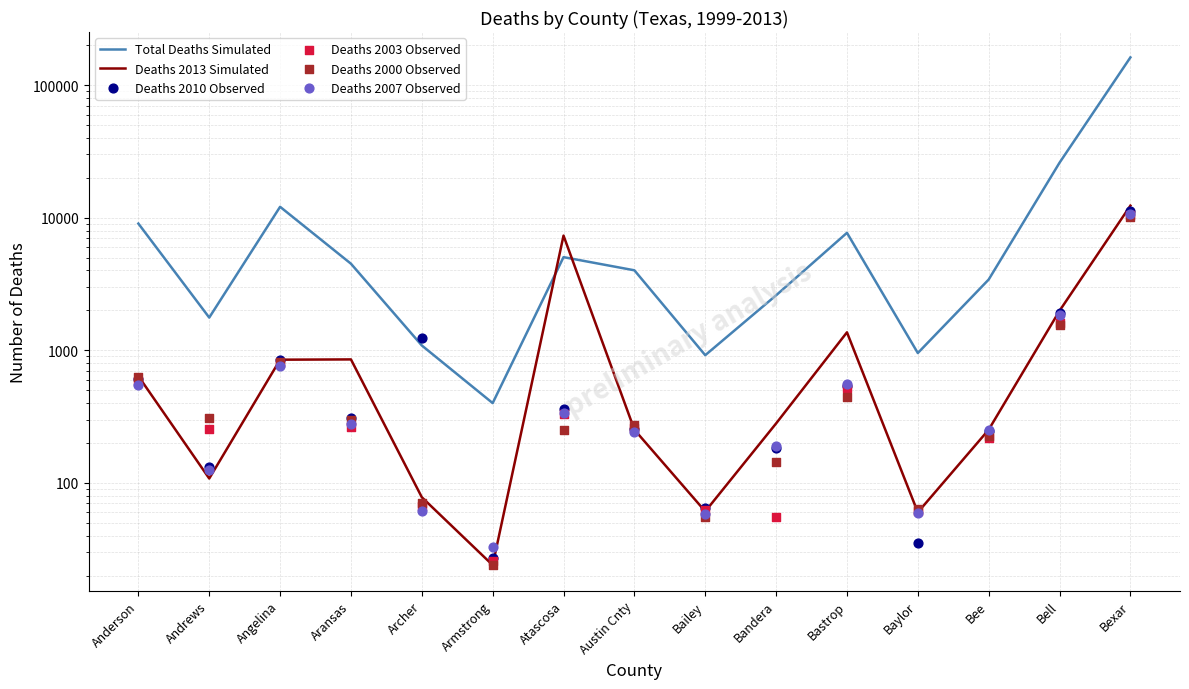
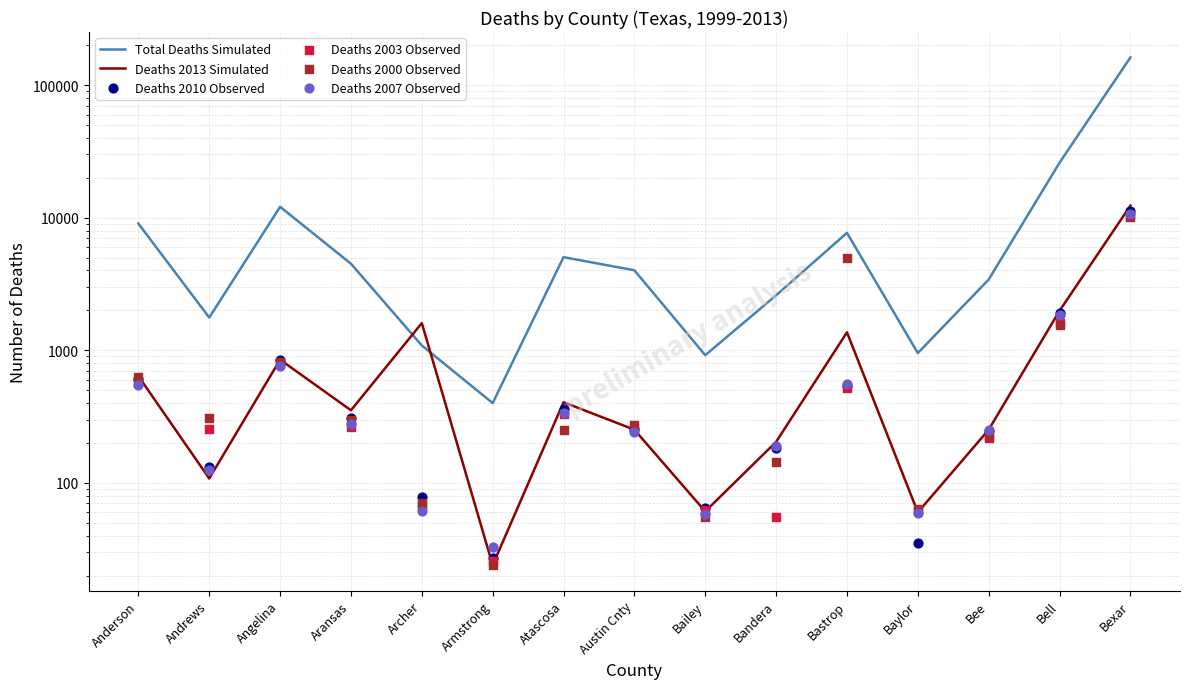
  {
    "Deaths 2010 Observed": {
-     "Archer": 1200
+     "Archer": 80
    },
    "Deaths 2013 Simulated": {
      "Andrews": 110,
-     "Aransas": 900,
-     "Archer": 80,
-     "Atascosa": 7000,
-     "Bandera": 280,
+     "Aransas": 350,
+     "Archer": 1600,
+     "Atascosa": 410,
+     "Bandera": 200,
      "Bastrop": 1400,
      "Bexar": 12000
    },
    "Deaths 2000 Observed": {
-     "Bastrop": 450
+     "Bastrop": 4900
    }
  }
